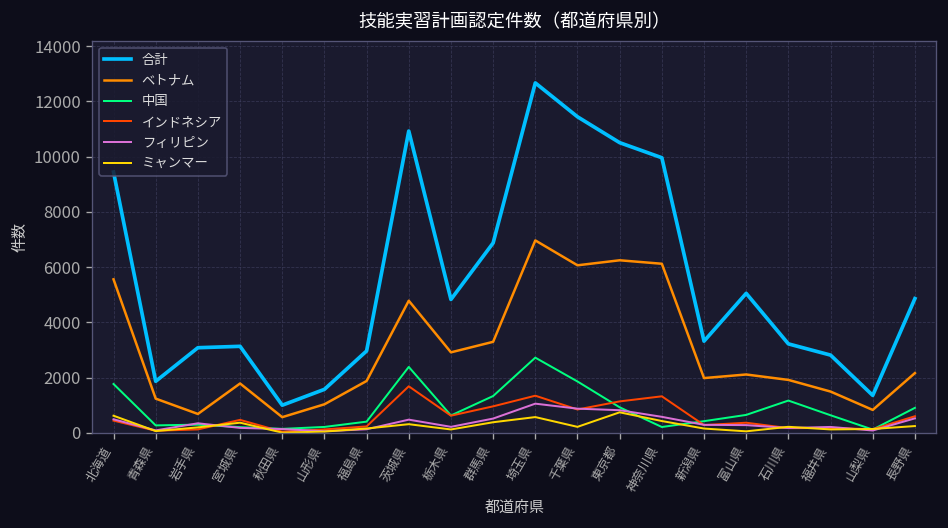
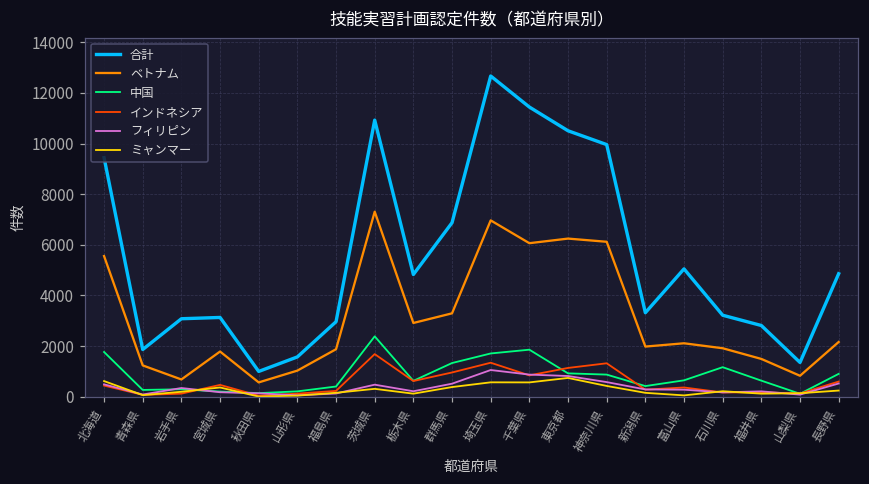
  {
    "合計": {
      "北海道": 9400,
      "青森県": 1900,
      "岩手県": 3100,
      "宮城県": 3100,
      "秋田県": 1000,
      "山形県": 1600,
      "福島県": 3000,
      "茨城県": 10900,
      "栃木県": 4800,
      "群馬県": 6900,
      "埼玉県": 12700,
      "千葉県": 11400,
      "東京都": 10500,
      "神奈川県": 10000,
      "新潟県": 3300,
      "富山県": 5000,
      "石川県": 3200,
      "福井県": 2800,
      "山梨県": 1400,
      "長野県": 4900
    },
    "ベトナム": {
      "北海道": 5600,
      "青森県": 1200,
      "岩手県": 700,
      "宮城県": 1800,
      "秋田県": 600,
      "山形県": 1000,
      "福島県": 1900,
-     "茨城県": 4800,
+     "茨城県": 7300,
      "栃木県": 2900,
      "群馬県": 3300,
      "埼玉県": 7000,
      "千葉県": 6100,
      "東京都": 6200,
      "神奈川県": 6100,
      "新潟県": 2000,
      "富山県": 2100,
      "石川県": 1900,
      "福井県": 1500,
      "山梨県": 800,
      "長野県": 2200
    },
    "中国": {
      "北海道": 1800,
      "青森県": 300,
      "福島県": 400,
      "茨城県": 2400,
      "群馬県": 1300,
-     "埼玉県": 2700,
+     "埼玉県": 1700,
      "千葉県": 1900,
-     "神奈川県": 200,
+     "神奈川県": 900,
      "新潟県": 400,
      "富山県": 600,
      "石川県": 1200,
      "福井県": 600,
      "長野県": 900
    },
    "インドネシア": {
      "茨城県": 1700,
      "群馬県": 1000,
      "埼玉県": 1300,
      "東京都": 1100,
      "神奈川県": 1300
    },
    "フィリピン": {
      "茨城県": 500,
      "群馬県": 500,
      "埼玉県": 1100,
      "神奈川県": 600
    },
    "ミャンマー": {
      "北海道": 600,
      "茨城県": 300,
      "群馬県": 400,
      "埼玉県": 600,
-     "千葉県": 200,
+     "千葉県": 600,
      "神奈川県": 400,
      "新潟県": 200,
      "富山県": 100,
      "長野県": 200
    }
  }
